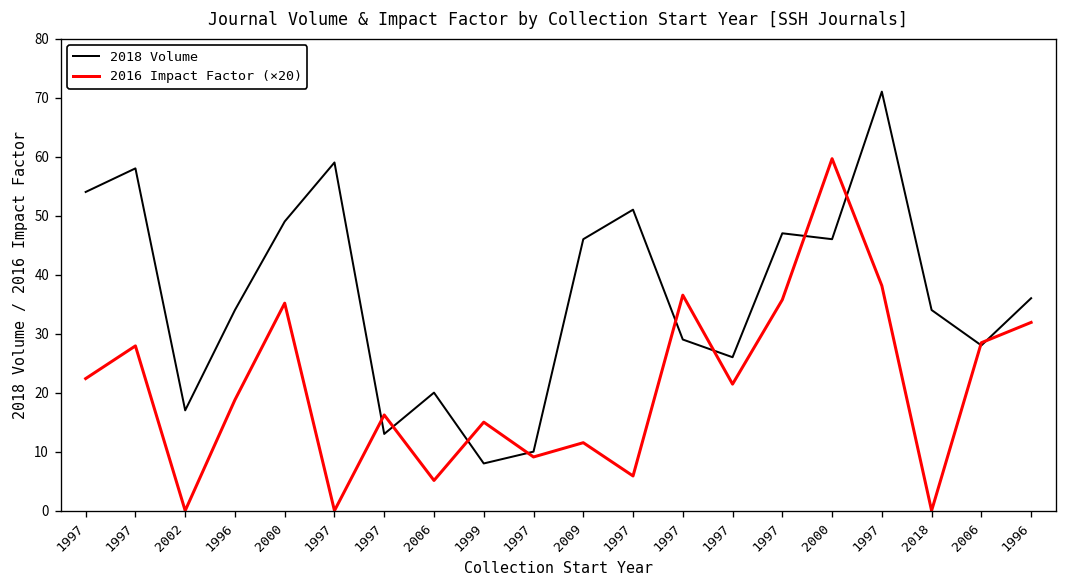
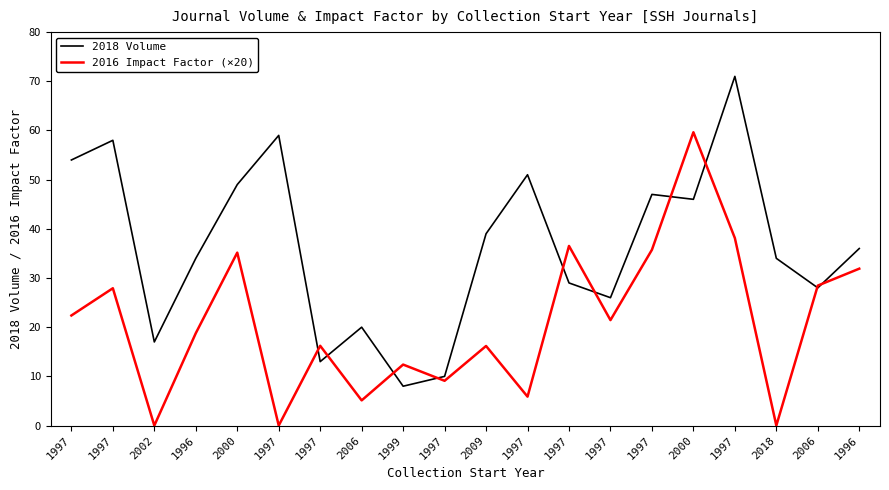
  {
    "2018 Volume": {
      "2002": 17,
      "1999": 8,
-     "2009": 46,
+     "2009": 39,
      "2018": 34
    },
    "2016 Impact Factor (×20)": {
      "2002": 0,
-     "1999": 15,
-     "2009": 12,
+     "1999": 12,
+     "2009": 16,
      "2018": 0
    }
  }
